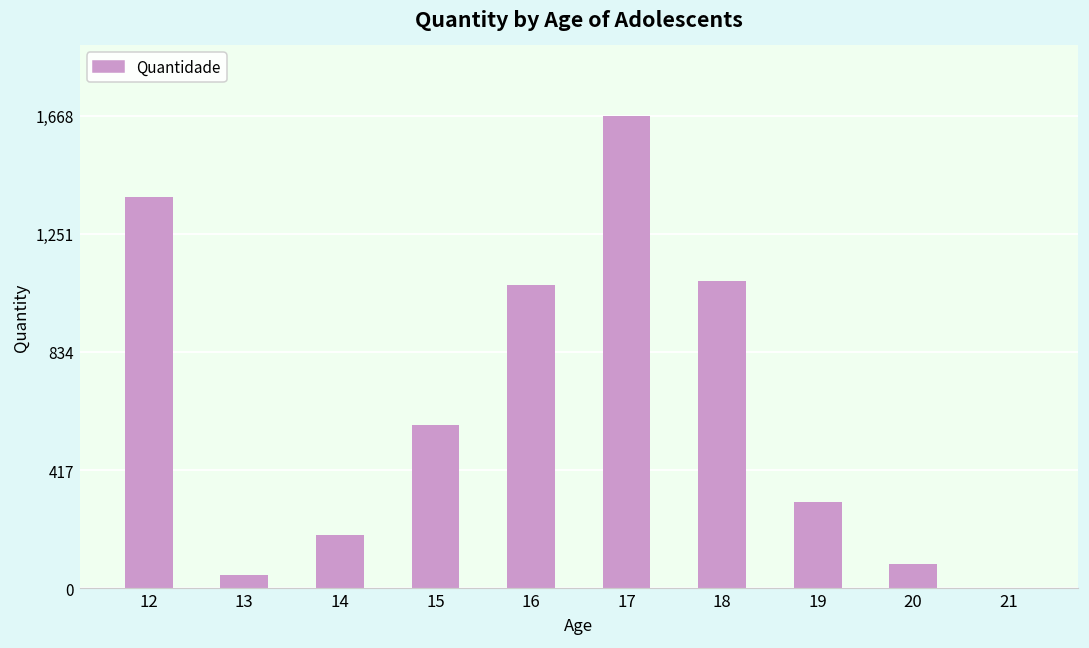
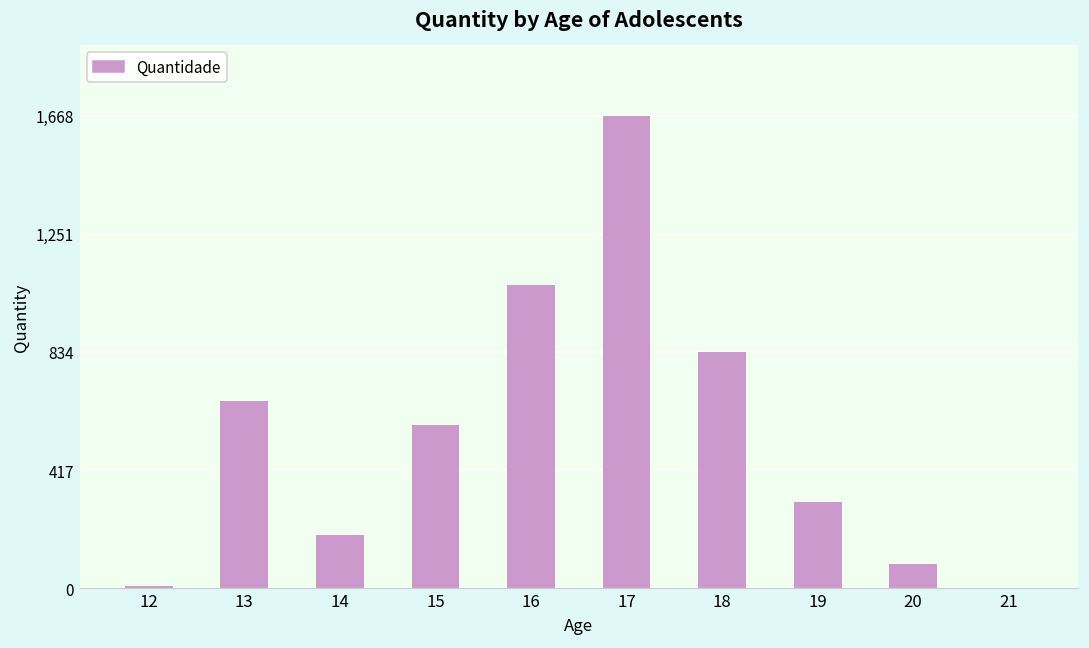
  {
-   "12": "1,380",
-   "13": "50",
+   "12": "10",
+   "13": "660",
    "14": "190",
    "15": "580",
    "16": "1,070",
    "17": "1,670",
-   "18": "1,080",
+   "18": "830",
    "19": "300",
    "20": "90",
    "21": "0"
  }
